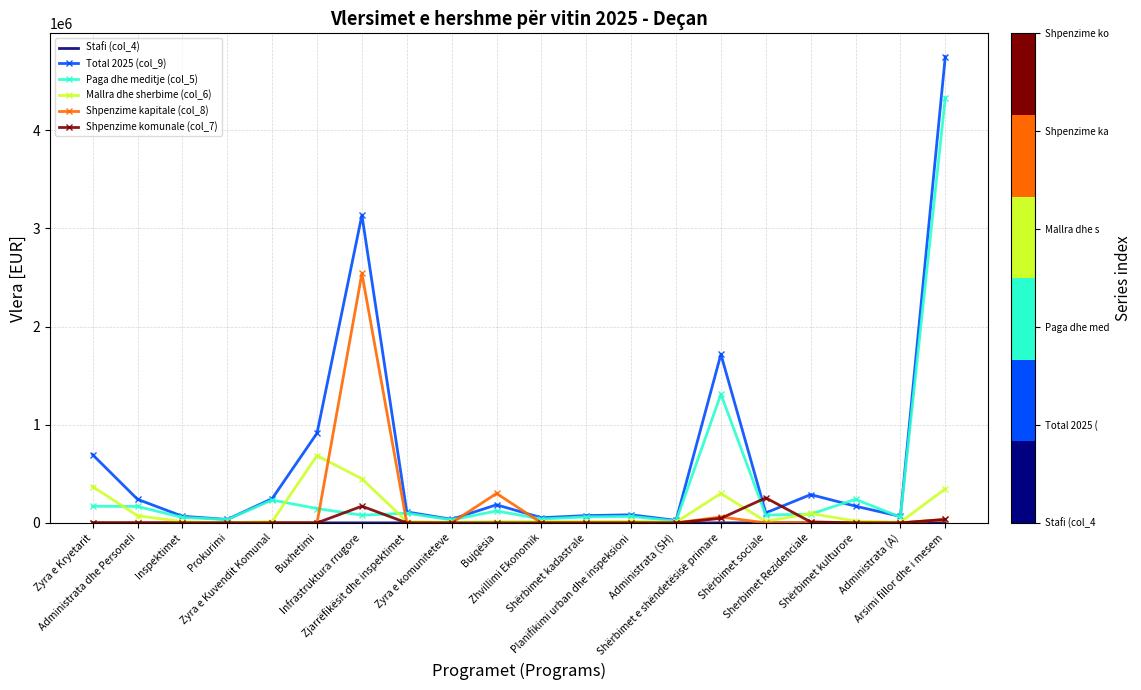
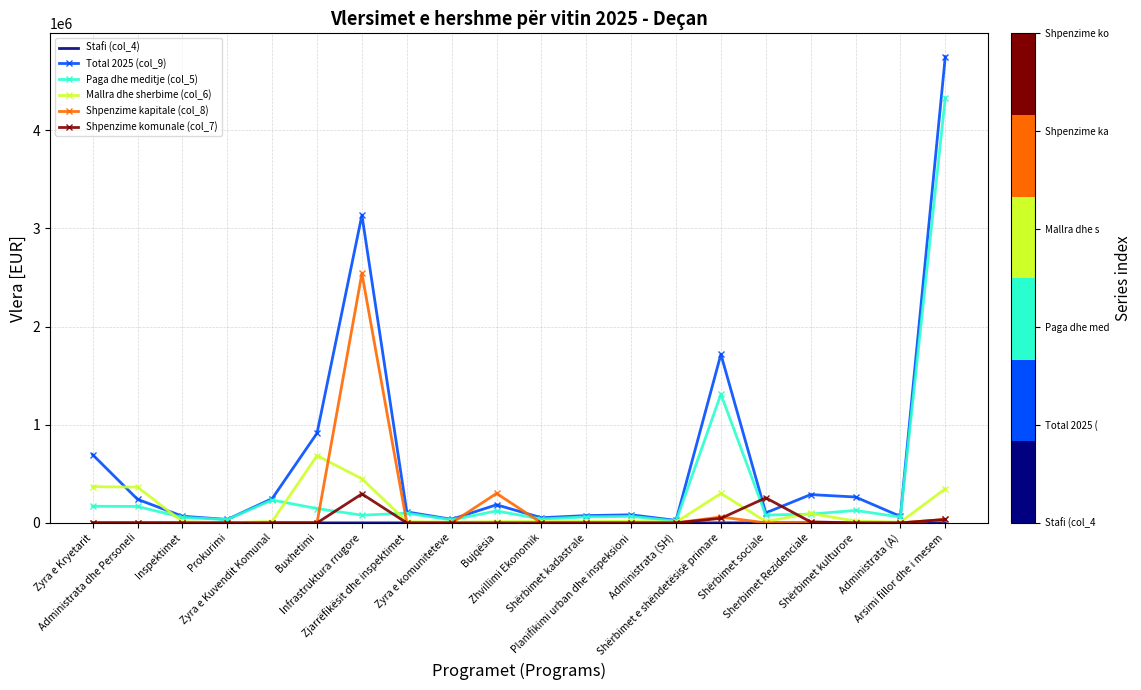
  {
    "Stafi (col_4)": {
      "Infrastruktura rrugore": 0,
      "Shërbimet e shëndetësisë primare": 0,
      "Arsimi fillor dhe i mesem": 0
    },
    "Total 2025 (col_9)": {
      "Zyra e Kryetarit": 700000,
      "Administrata dhe Personeli": 200000,
      "Buxhetimi": 900000,
      "Infrastruktura rrugore": 3100000,
      "Bujqësia": 200000,
      "Shërbimet e shëndetësisë primare": 1700000,
      "Sherbimet Rezidenciale": 300000,
-     "Shërbimet kulturore": 200000,
+     "Shërbimet kulturore": 300000,
      "Arsimi fillor dhe i mesem": 4700000
    },
    "Paga dhe meditje (col_5)": {
      "Zyra e Kryetarit": 200000,
      "Administrata dhe Personeli": 200000,
      "Buxhetimi": 100000,
      "Infrastruktura rrugore": 100000,
      "Bujqësia": 100000,
      "Shërbimet e shëndetësisë primare": 1300000,
-     "Shërbimet kulturore": 200000,
+     "Shërbimet kulturore": 100000,
      "Arsimi fillor dhe i mesem": 4300000
    },
    "Mallra dhe sherbime (col_6)": {
      "Zyra e Kryetarit": 400000,
-     "Administrata dhe Personeli": 100000,
+     "Administrata dhe Personeli": 400000,
      "Buxhetimi": 700000,
      "Infrastruktura rrugore": 400000,
      "Shërbimet e shëndetësisë primare": 300000,
      "Arsimi fillor dhe i mesem": 300000
    },
    "Shpenzime kapitale (col_8)": {
      "Infrastruktura rrugore": 2500000,
      "Bujqësia": 300000
    },
    "Shpenzime komunale (col_7)": {
-     "Infrastruktura rrugore": 200000,
+     "Infrastruktura rrugore": 300000,
      "Shërbimet sociale": 300000
    }
  }
